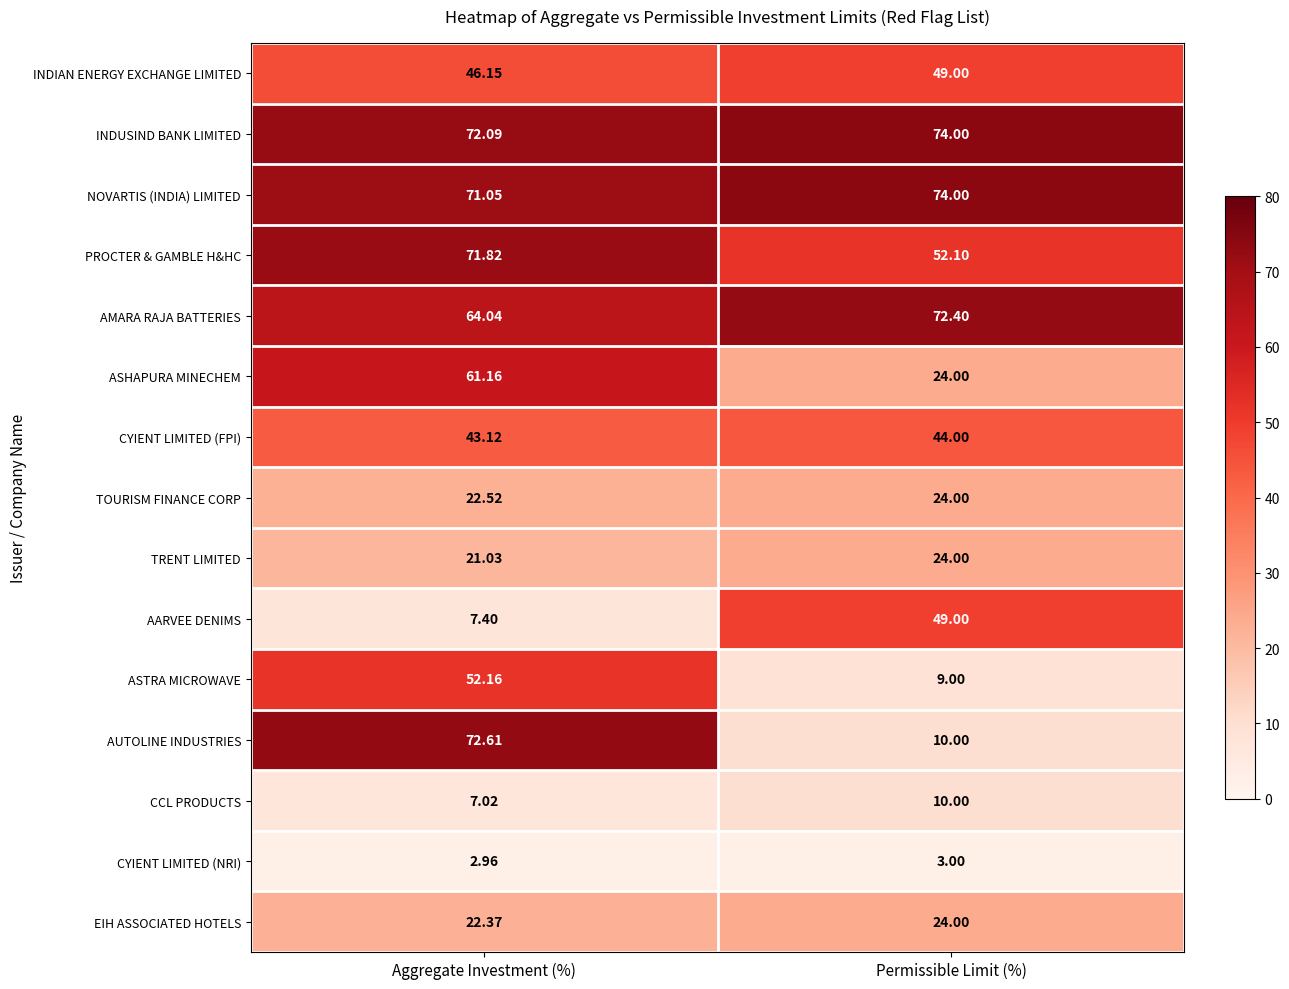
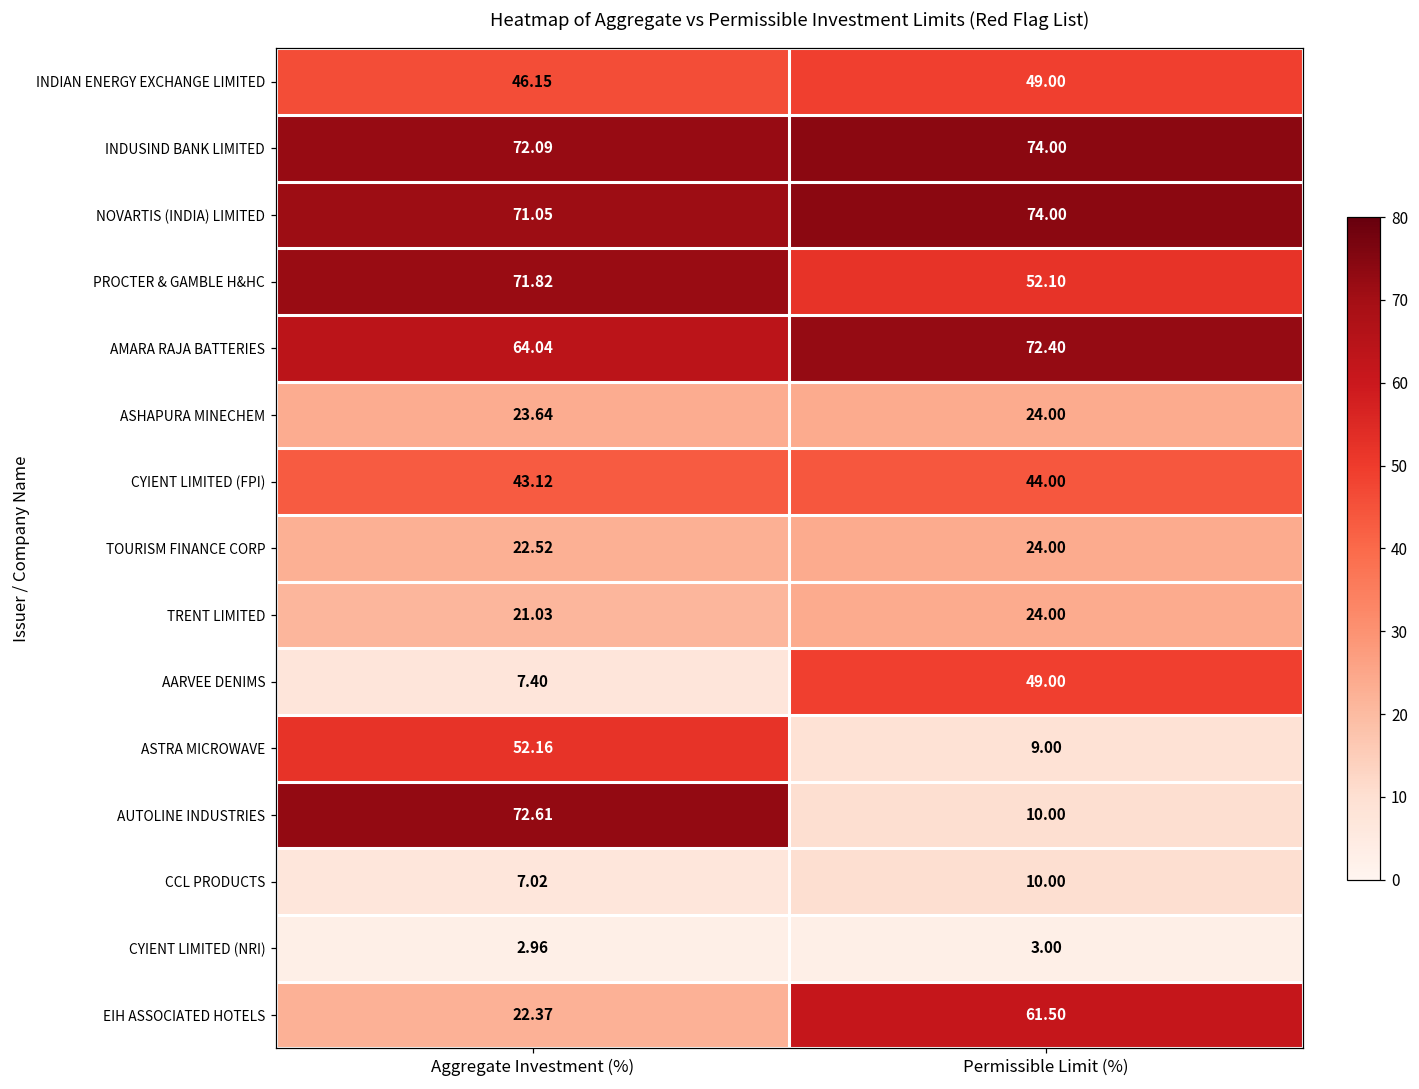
  {
    "INDIAN ENERGY EXCHANGE LIMITED": {
      "Aggregate Investment (%)": 46.15,
      "Permissible Limit (%)": 49.00
    },
    "INDUSIND BANK LIMITED": {
      "Aggregate Investment (%)": 72.09,
      "Permissible Limit (%)": 74.00
    },
    "NOVARTIS (INDIA) LIMITED": {
      "Aggregate Investment (%)": 71.05,
      "Permissible Limit (%)": 74.00
    },
    "PROCTER & GAMBLE H&HC": {
      "Aggregate Investment (%)": 71.82,
      "Permissible Limit (%)": 52.10
    },
    "AMARA RAJA BATTERIES": {
      "Aggregate Investment (%)": 64.04,
      "Permissible Limit (%)": 72.40
    },
    "ASHAPURA MINECHEM": {
-     "Aggregate Investment (%)": 61.16,
+     "Aggregate Investment (%)": 23.64,
      "Permissible Limit (%)": 24.00
    },
    "CYIENT LIMITED (FPI)": {
      "Aggregate Investment (%)": 43.12,
      "Permissible Limit (%)": 44.00
    },
    "TOURISM FINANCE CORP": {
      "Aggregate Investment (%)": 22.52,
      "Permissible Limit (%)": 24.00
    },
    "TRENT LIMITED": {
      "Aggregate Investment (%)": 21.03,
      "Permissible Limit (%)": 24.00
    },
    "AARVEE DENIMS": {
      "Aggregate Investment (%)": 7.40,
      "Permissible Limit (%)": 49.00
    },
    "ASTRA MICROWAVE": {
      "Aggregate Investment (%)": 52.16,
      "Permissible Limit (%)": 9.00
    },
    "AUTOLINE INDUSTRIES": {
      "Aggregate Investment (%)": 72.61,
      "Permissible Limit (%)": 10.00
    },
    "CCL PRODUCTS": {
      "Aggregate Investment (%)": 7.02,
      "Permissible Limit (%)": 10.00
    },
    "CYIENT LIMITED (NRI)": {
      "Aggregate Investment (%)": 2.96,
      "Permissible Limit (%)": 3.00
    },
    "EIH ASSOCIATED HOTELS": {
      "Aggregate Investment (%)": 22.37,
-     "Permissible Limit (%)": 24.00
+     "Permissible Limit (%)": 61.50
    }
  }
